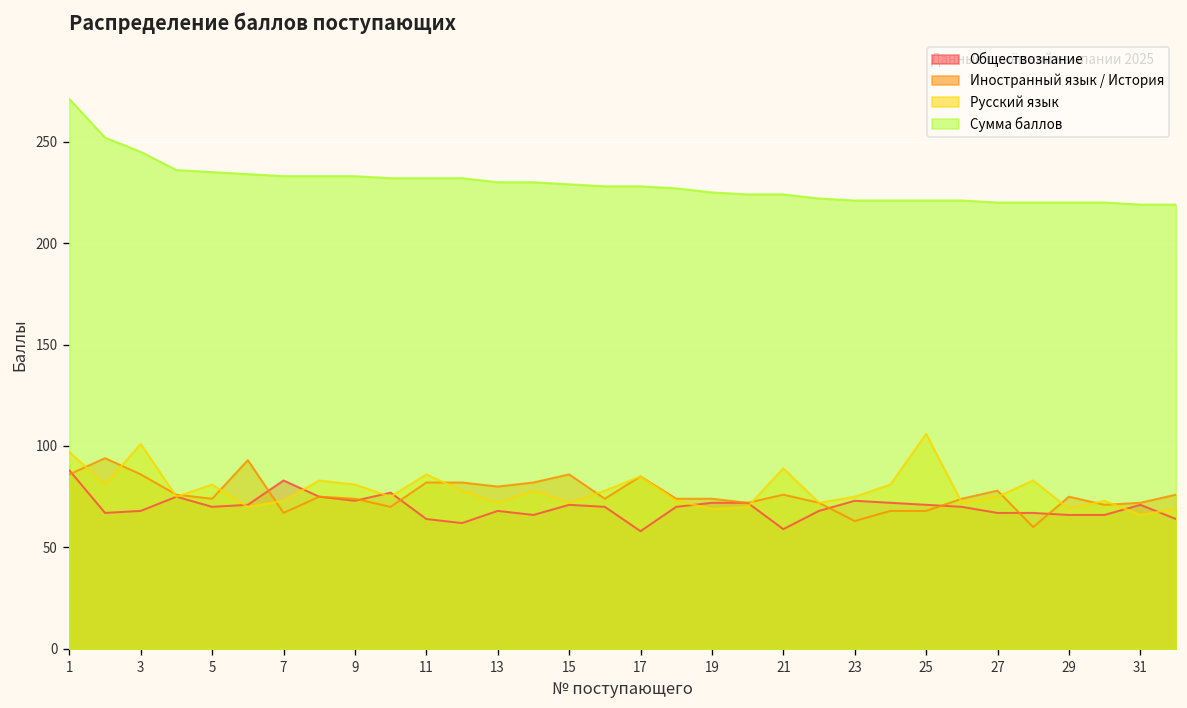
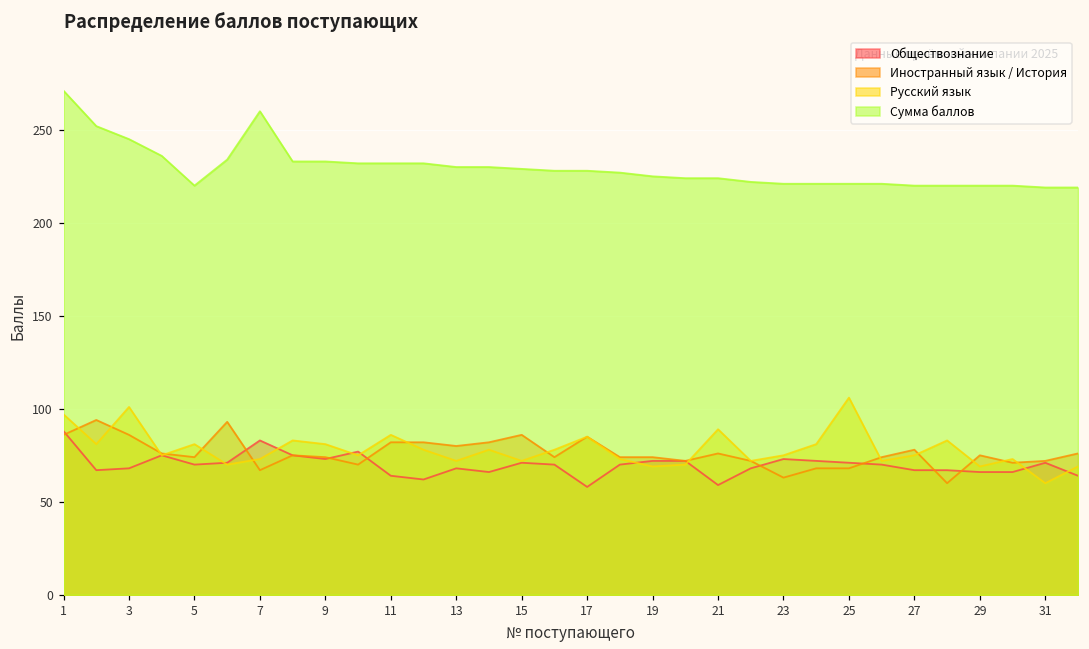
  {
    "Обществознание": {
      "1": 88,
      "3": 68,
      "5": 70,
      "7": 83,
      "11": 64,
      "13": 68,
      "17": 58,
      "19": 72,
      "21": 59,
      "23": 73,
      "25": 71,
      "27": 67,
      "29": 66
    },
    "Иностранный язык / История": {
      "1": 86,
      "3": 86,
      "5": 74,
      "7": 67,
      "11": 82,
      "13": 80,
      "15": 86,
      "19": 74,
      "21": 76,
      "23": 63,
      "25": 68,
      "27": 78,
      "29": 75
    },
    "Русский язык": {
      "1": 97,
      "3": 101,
      "5": 81,
      "7": 73,
      "9": 81,
      "11": 86,
      "13": 72,
      "19": 69,
      "21": 89,
      "23": 75,
      "25": 106,
      "27": 75,
      "29": 69,
-     "31": 66
+     "31": 60
    },
    "Сумма баллов": {
      "1": 271,
      "3": 245,
-     "5": 235,
-     "7": 233,
+     "5": 220,
+     "7": 260,
      "9": 233,
      "11": 232,
      "13": 230,
      "15": 229,
      "17": 228,
      "19": 225,
      "21": 224,
      "23": 221,
      "25": 221,
      "27": 220,
      "29": 220,
      "31": 219
    }
  }
